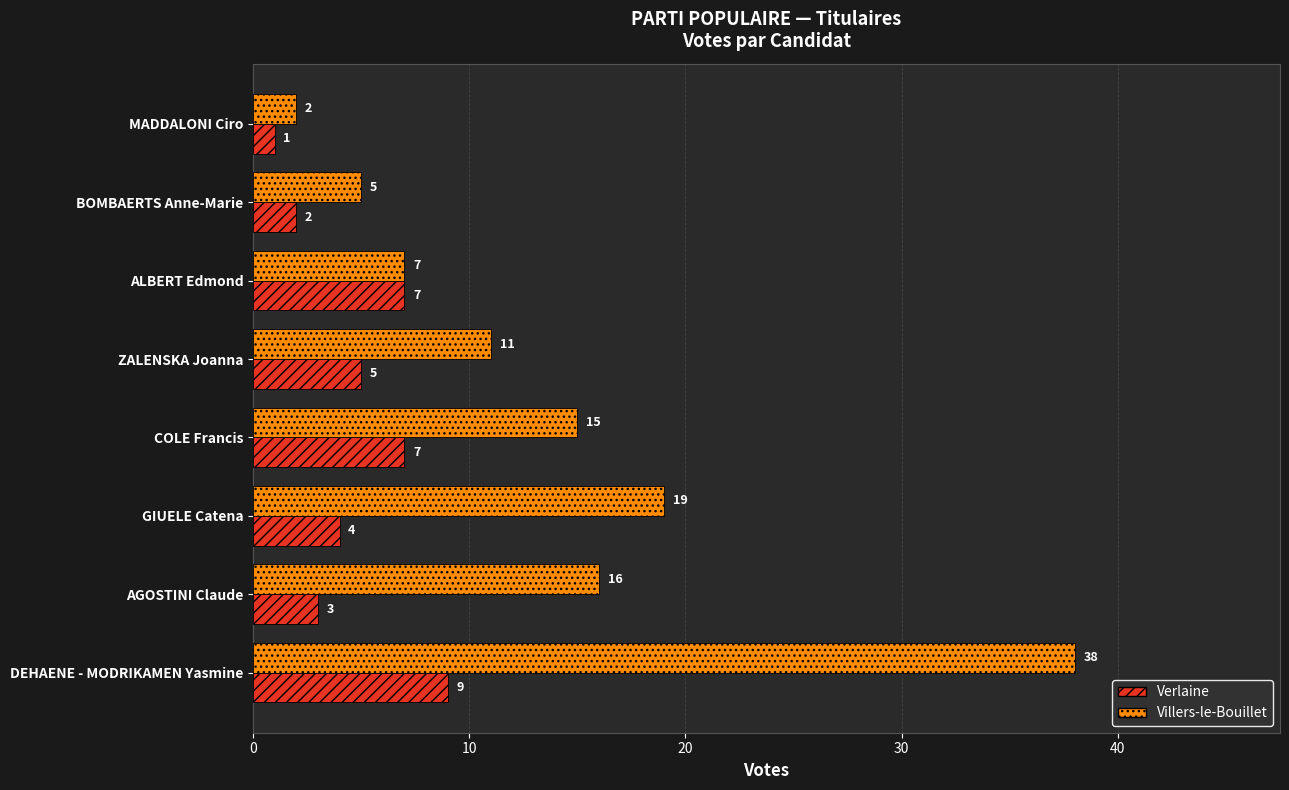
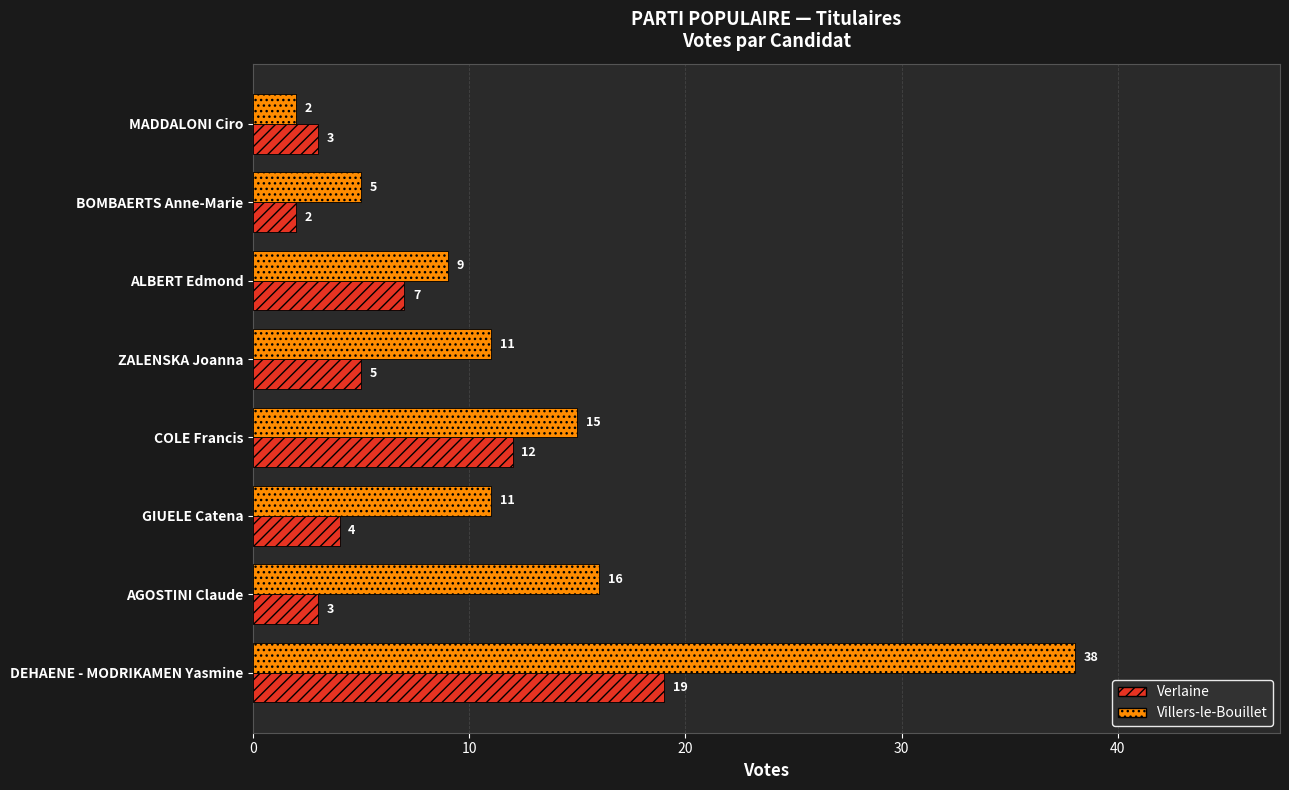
  {
    "Verlaine": {
-     "MADDALONI Ciro": 1,
+     "MADDALONI Ciro": 3,
      "BOMBAERTS Anne-Marie": 2,
      "ALBERT Edmond": 7,
      "ZALENSKA Joanna": 5,
-     "COLE Francis": 7,
+     "COLE Francis": 12,
      "GIUELE Catena": 4,
      "AGOSTINI Claude": 3,
-     "DEHAENE - MODRIKAMEN Yasmine": 9
+     "DEHAENE - MODRIKAMEN Yasmine": 19
    },
    "Villers-le-Bouillet": {
      "MADDALONI Ciro": 2,
      "BOMBAERTS Anne-Marie": 5,
-     "ALBERT Edmond": 7,
+     "ALBERT Edmond": 9,
      "ZALENSKA Joanna": 11,
      "COLE Francis": 15,
-     "GIUELE Catena": 19,
+     "GIUELE Catena": 11,
      "AGOSTINI Claude": 16,
      "DEHAENE - MODRIKAMEN Yasmine": 38
    }
  }
